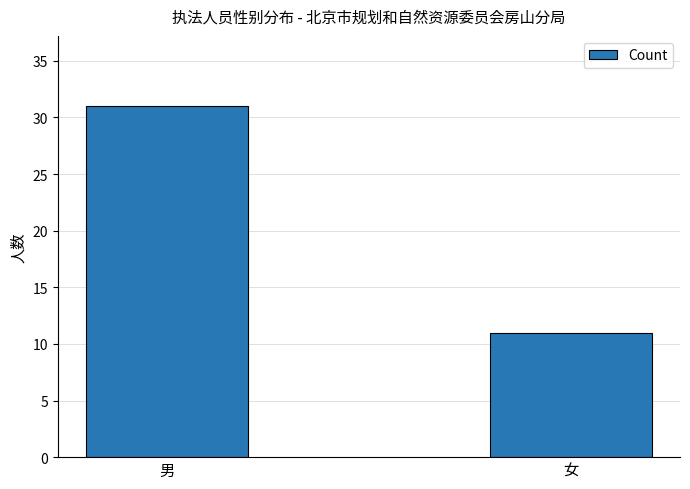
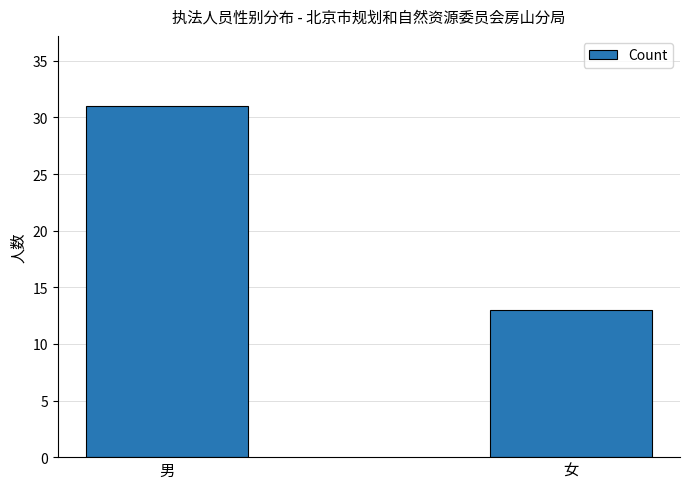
  {
    "男": 31,
-   "女": 11
+   "女": 13
  }
